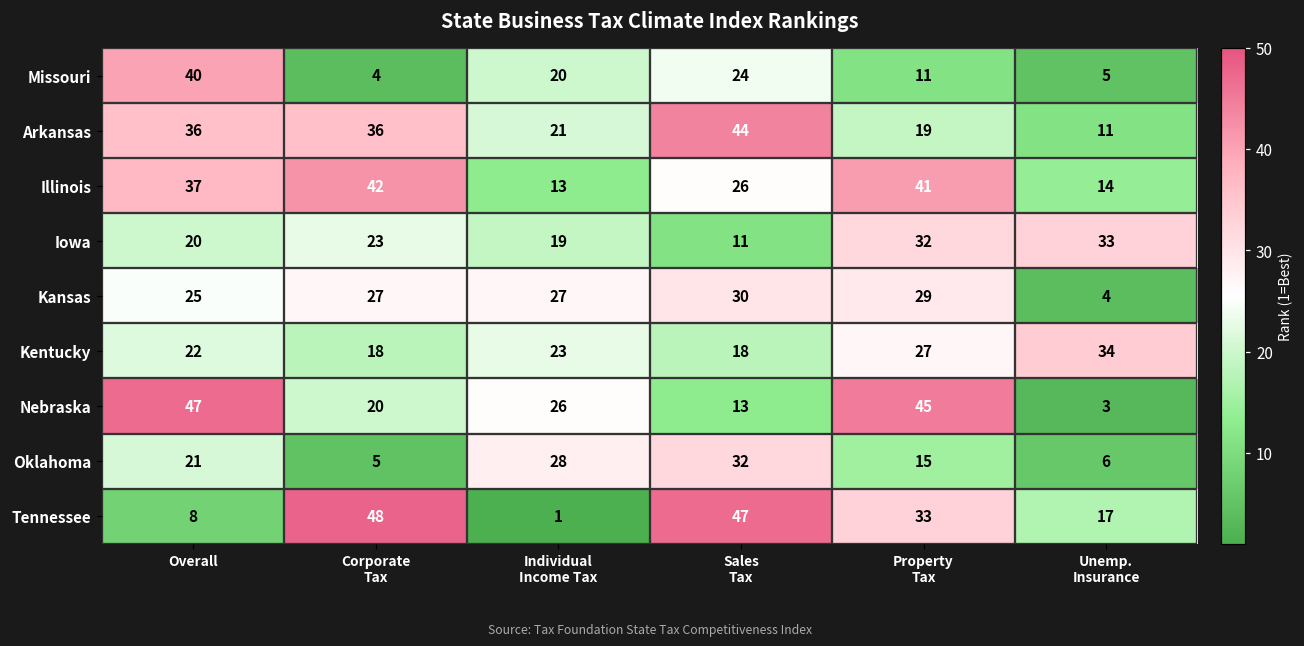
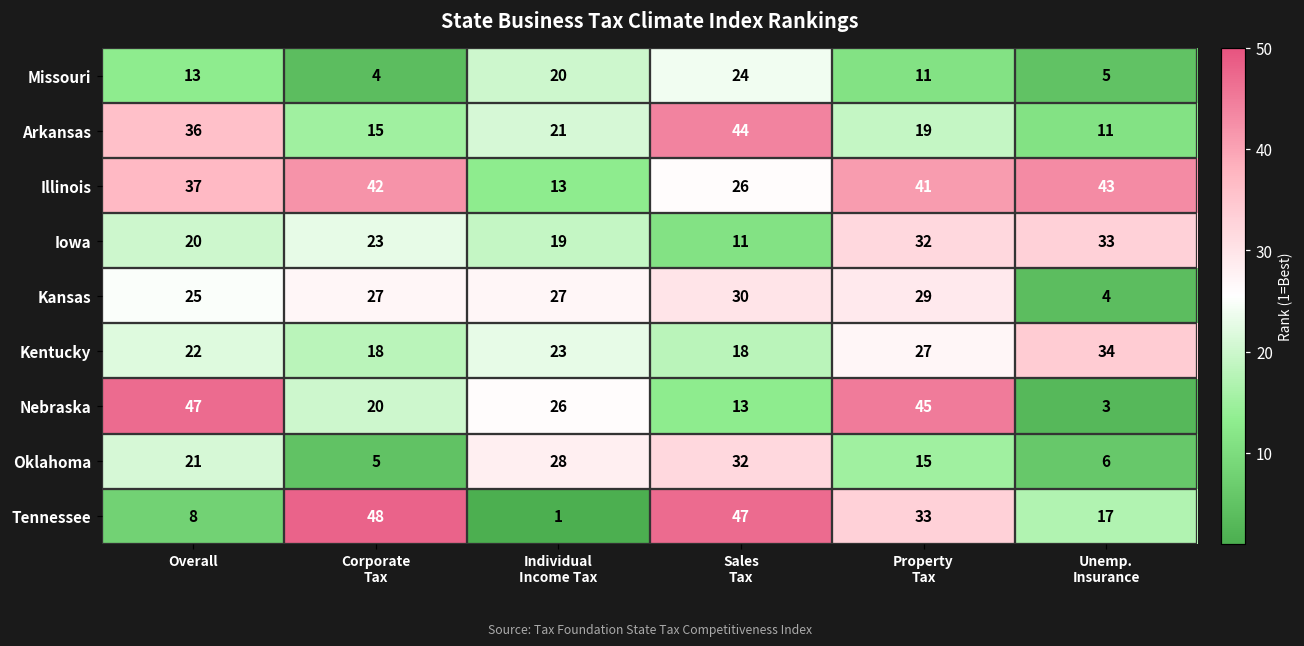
  {
    "Missouri": {
-     "Overall": 40,
+     "Overall": 13,
      "Corporate Tax": 4,
      "Individual Income Tax": 20,
      "Sales Tax": 24,
      "Property Tax": 11,
      "Unemp. Insurance": 5
    },
    "Arkansas": {
      "Overall": 36,
-     "Corporate Tax": 36,
+     "Corporate Tax": 15,
      "Individual Income Tax": 21,
      "Sales Tax": 44,
      "Property Tax": 19,
      "Unemp. Insurance": 11
    },
    "Illinois": {
      "Overall": 37,
      "Corporate Tax": 42,
      "Individual Income Tax": 13,
      "Sales Tax": 26,
      "Property Tax": 41,
-     "Unemp. Insurance": 14
+     "Unemp. Insurance": 43
    },
    "Iowa": {
      "Overall": 20,
      "Corporate Tax": 23,
      "Individual Income Tax": 19,
      "Sales Tax": 11,
      "Property Tax": 32,
      "Unemp. Insurance": 33
    },
    "Kansas": {
      "Overall": 25,
      "Corporate Tax": 27,
      "Individual Income Tax": 27,
      "Sales Tax": 30,
      "Property Tax": 29,
      "Unemp. Insurance": 4
    },
    "Kentucky": {
      "Overall": 22,
      "Corporate Tax": 18,
      "Individual Income Tax": 23,
      "Sales Tax": 18,
      "Property Tax": 27,
      "Unemp. Insurance": 34
    },
    "Nebraska": {
      "Overall": 47,
      "Corporate Tax": 20,
      "Individual Income Tax": 26,
      "Sales Tax": 13,
      "Property Tax": 45,
      "Unemp. Insurance": 3
    },
    "Oklahoma": {
      "Overall": 21,
      "Corporate Tax": 5,
      "Individual Income Tax": 28,
      "Sales Tax": 32,
      "Property Tax": 15,
      "Unemp. Insurance": 6
    },
    "Tennessee": {
      "Overall": 8,
      "Corporate Tax": 48,
      "Individual Income Tax": 1,
      "Sales Tax": 47,
      "Property Tax": 33,
      "Unemp. Insurance": 17
    }
  }
